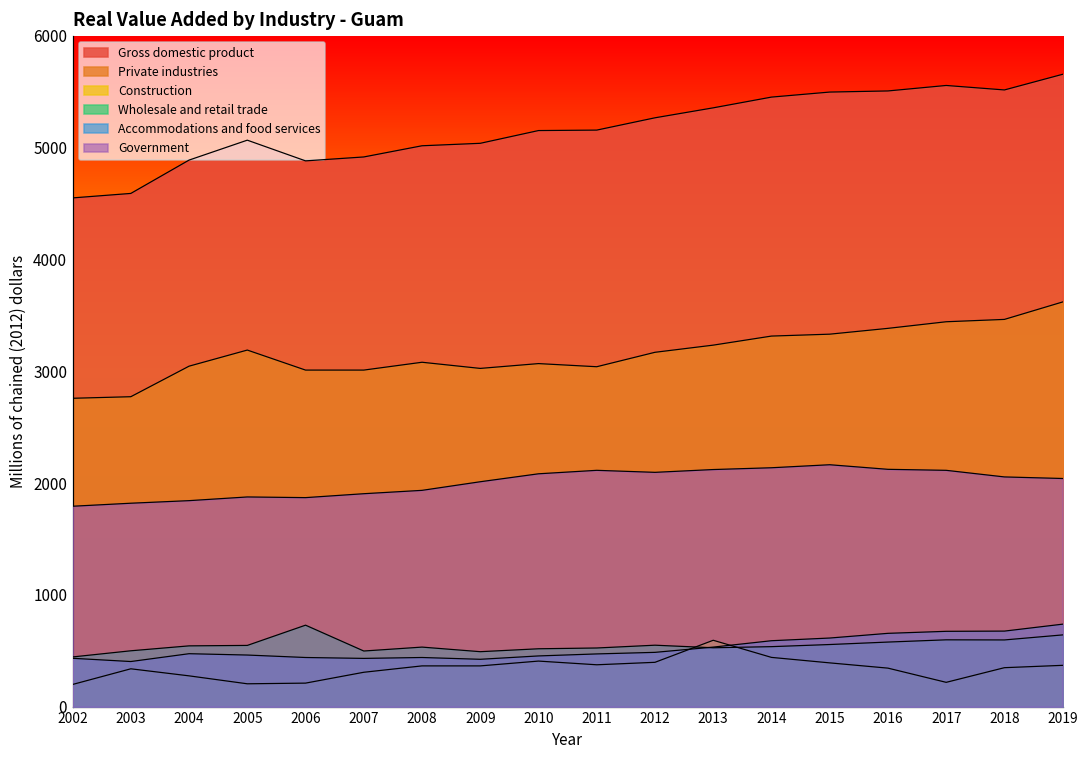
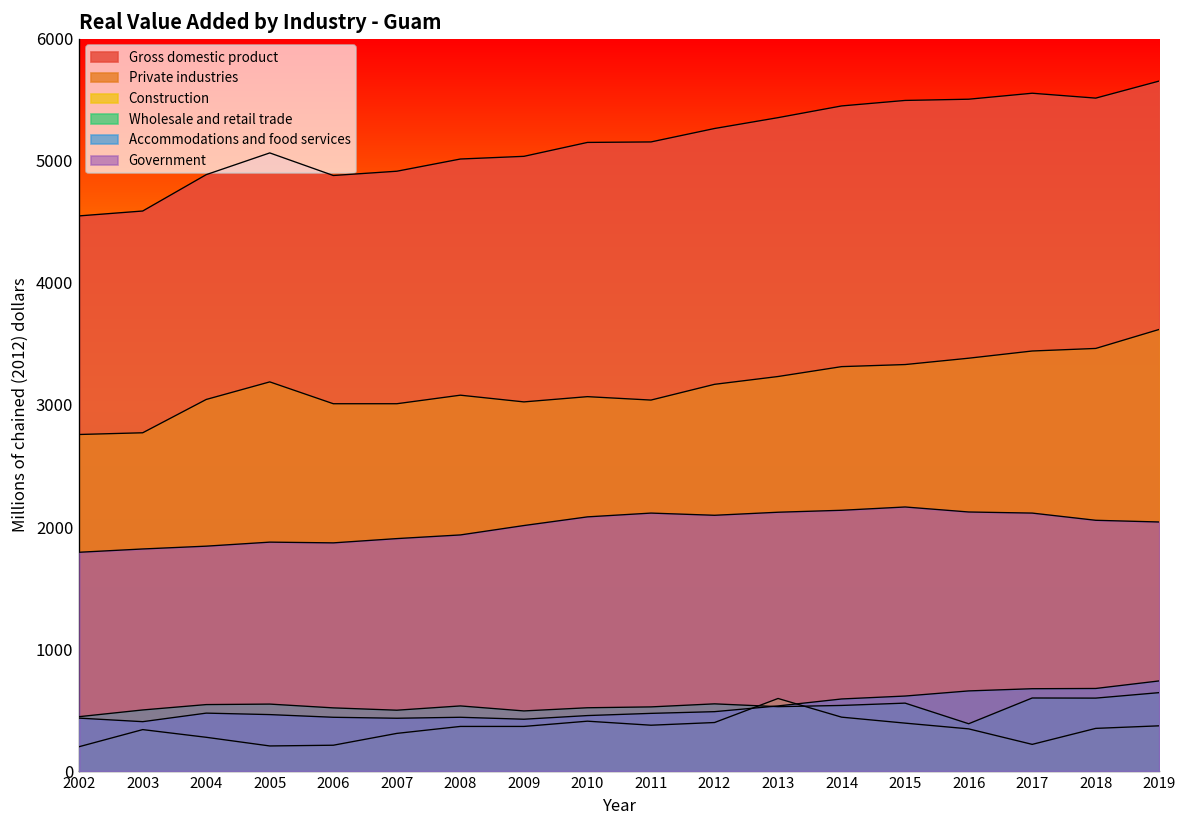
  {
    "Construction": {
      "2002": 200,
      "2003": 340,
      "2004": 280,
      "2005": 210,
      "2006": 210,
      "2007": 310,
      "2008": 370,
      "2009": 370,
      "2010": 410,
      "2011": 380,
      "2012": 400,
      "2013": 600,
      "2014": 440,
      "2015": 390,
      "2016": 350,
      "2017": 220,
      "2018": 350,
      "2019": 370
    },
    "Wholesale and retail trade": {
      "2003": 500,
      "2004": 550,
      "2005": 550,
-     "2006": 730,
+     "2006": 520,
      "2007": 500,
      "2008": 530,
      "2009": 490,
      "2010": 520,
      "2011": 530,
      "2012": 550,
      "2014": 540,
      "2015": 560,
-     "2016": 580,
+     "2016": 390,
      "2017": 600,
      "2018": 600,
      "2019": 640
    },
    "Accommodations and food services": {
      "2003": 410,
      "2004": 480,
      "2005": 460,
      "2006": 440,
      "2007": 430,
      "2008": 440,
      "2009": 430,
      "2010": 460,
      "2011": 470,
      "2012": 490,
      "2014": 590,
      "2015": 620,
      "2016": 660,
      "2017": 680,
      "2018": 680,
      "2019": 740
    },
    "Government": {
      "2002": 1790,
      "2003": 1820,
      "2004": 1840,
      "2005": 1880,
      "2006": 1870,
      "2007": 1910,
      "2008": 1940,
      "2009": 2010,
      "2010": 2080,
      "2011": 2110,
      "2012": 2100,
      "2013": 2120,
      "2014": 2140,
      "2015": 2160,
      "2016": 2120,
      "2017": 2110,
      "2018": 2060,
      "2019": 2040
    }
  }
